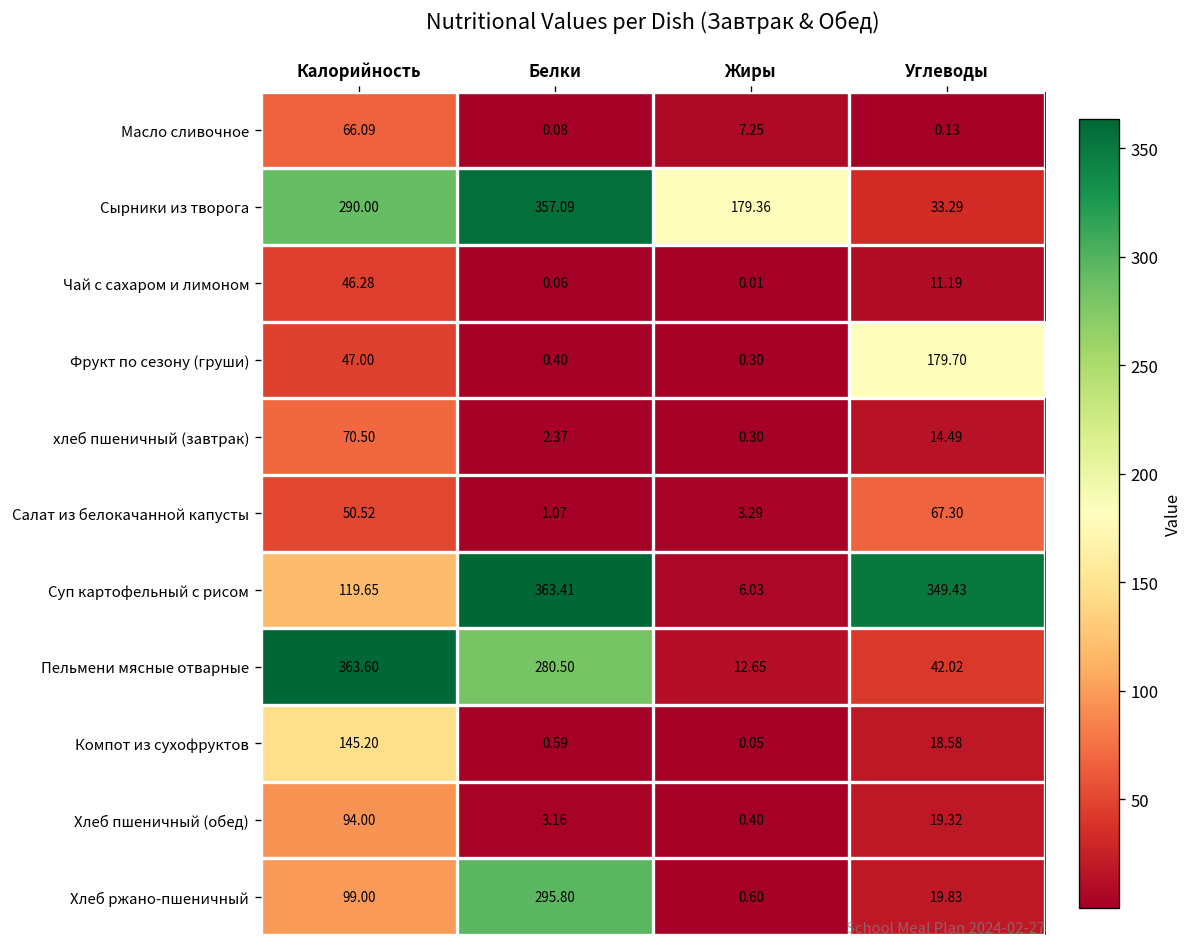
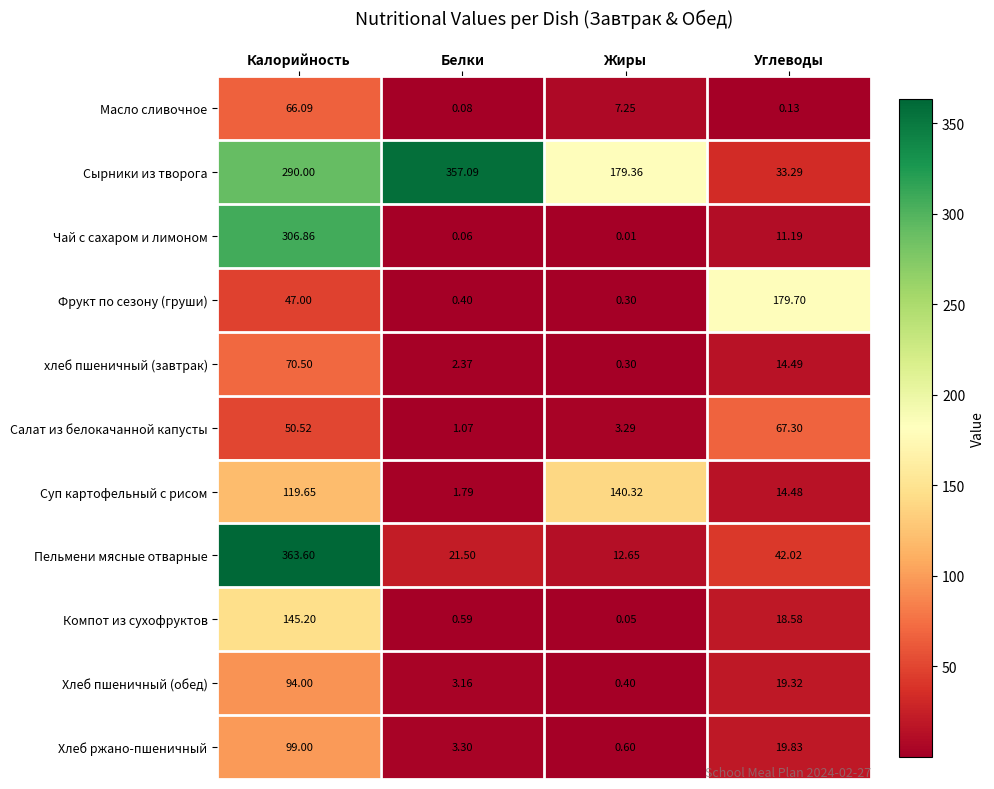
  {
    "Масло сливочное": {
      "Калорийность": 66.09,
      "Белки": 0.08,
      "Жиры": 7.25,
      "Углеводы": 0.13
    },
    "Сырники из творога": {
      "Калорийность": 290.00,
      "Белки": 357.09,
      "Жиры": 179.36,
      "Углеводы": 33.29
    },
    "Чай с сахаром и лимоном": {
-     "Калорийность": 46.28,
+     "Калорийность": 306.86,
      "Белки": 0.06,
      "Жиры": 0.01,
      "Углеводы": 11.19
    },
    "Фрукт по сезону (груши)": {
      "Калорийность": 47.00,
      "Белки": 0.40,
      "Жиры": 0.30,
      "Углеводы": 179.70
    },
    "хлеб пшеничный (завтрак)": {
      "Калорийность": 70.50,
      "Белки": 2.37,
      "Жиры": 0.30,
      "Углеводы": 14.49
    },
    "Салат из белокачанной капусты": {
      "Калорийность": 50.52,
      "Белки": 1.07,
      "Жиры": 3.29,
      "Углеводы": 67.30
    },
    "Суп картофельный с рисом": {
      "Калорийность": 119.65,
-     "Белки": 363.41,
-     "Жиры": 6.03,
-     "Углеводы": 349.43
+     "Белки": 1.79,
+     "Жиры": 140.32,
+     "Углеводы": 14.48
    },
    "Пельмени мясные отварные": {
      "Калорийность": 363.60,
-     "Белки": 280.50,
+     "Белки": 21.50,
      "Жиры": 12.65,
      "Углеводы": 42.02
    },
    "Компот из сухофруктов": {
      "Калорийность": 145.20,
      "Белки": 0.59,
      "Жиры": 0.05,
      "Углеводы": 18.58
    },
    "Хлеб пшеничный (обед)": {
      "Калорийность": 94.00,
      "Белки": 3.16,
      "Жиры": 0.40,
      "Углеводы": 19.32
    },
    "Хлеб ржано-пшеничный": {
      "Калорийность": 99.00,
-     "Белки": 295.80,
+     "Белки": 3.30,
      "Жиры": 0.60
    }
  }
